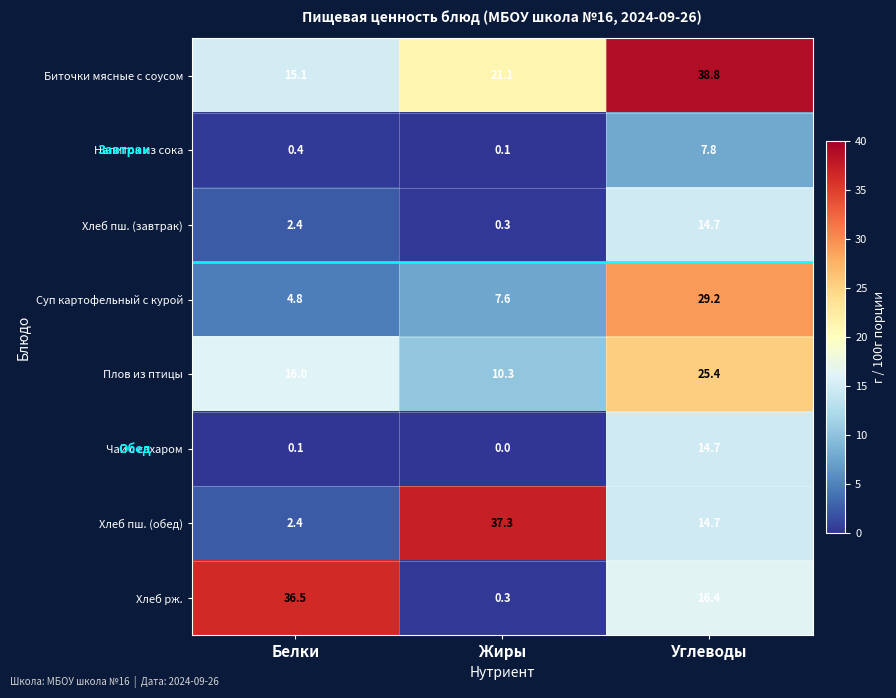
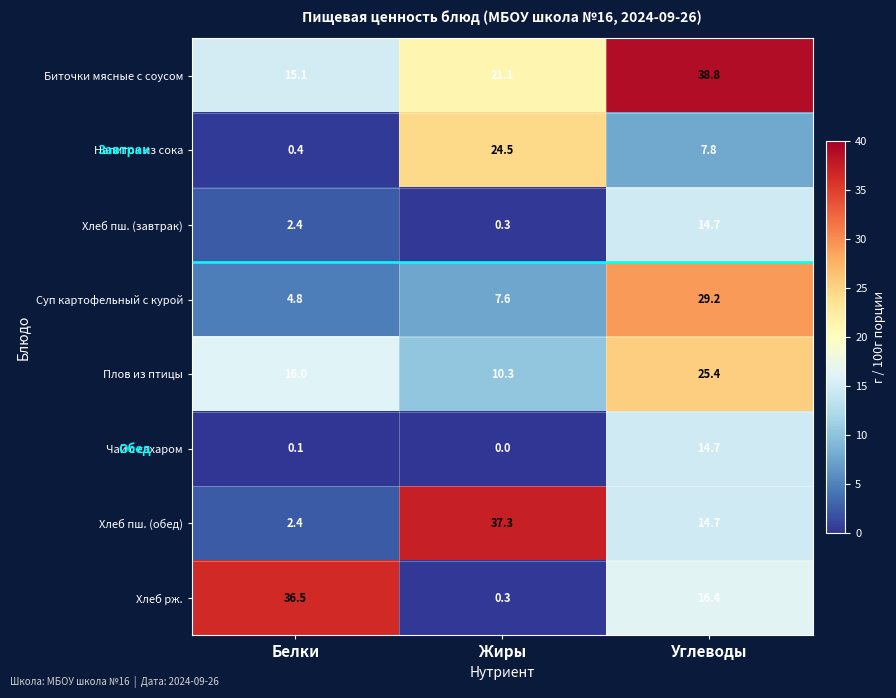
  {
    "Биточки мясные с соусом": {
      "Жиры": 21.1,
      "Углеводы": 38.8
    },
    "Напиток из сока": {
      "Белки": 0.4,
-     "Жиры": 0.1,
+     "Жиры": 24.5,
      "Углеводы": 7.8
    },
    "Хлеб пш. (завтрак)": {
      "Белки": 2.4,
      "Жиры": 0.3,
      "Углеводы": 14.7
    },
    "Суп картофельный с курой": {
      "Белки": 4.8,
      "Жиры": 7.6,
      "Углеводы": 29.2
    },
    "Плов из птицы": {
      "Жиры": 10.3,
      "Углеводы": 25.4
    },
    "Чай с сахаром": {
      "Белки": 0.1,
      "Жиры": 0.0,
      "Углеводы": 14.7
    },
    "Хлеб пш. (обед)": {
      "Белки": 2.4,
      "Жиры": 37.3,
      "Углеводы": 14.7
    },
    "Хлеб рж.": {
      "Белки": 36.5,
      "Жиры": 0.3
    }
  }
